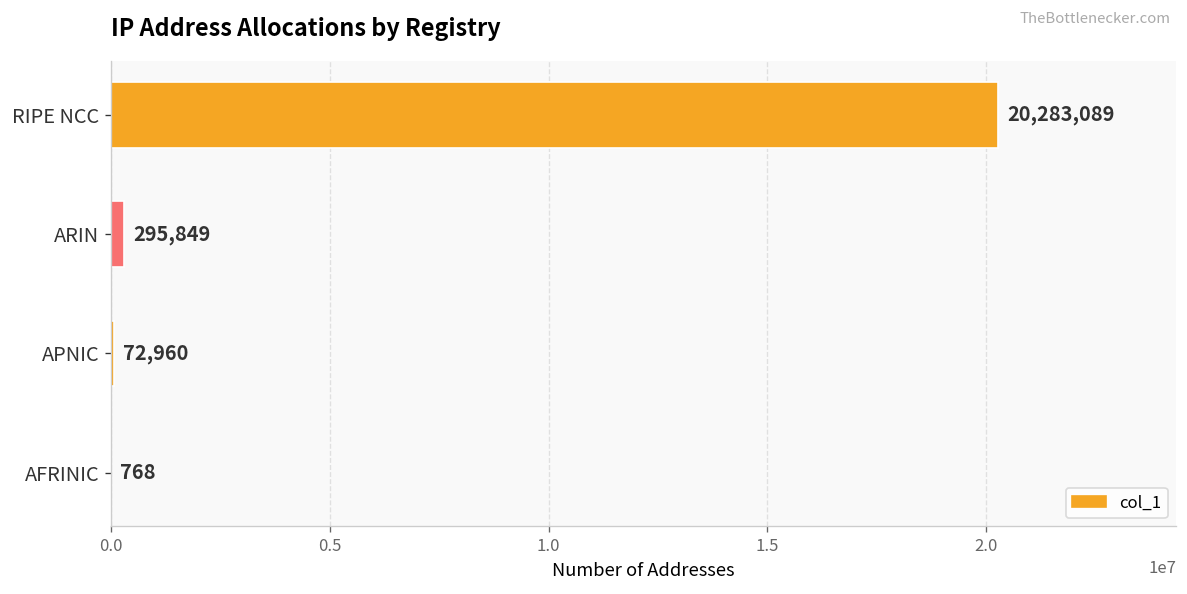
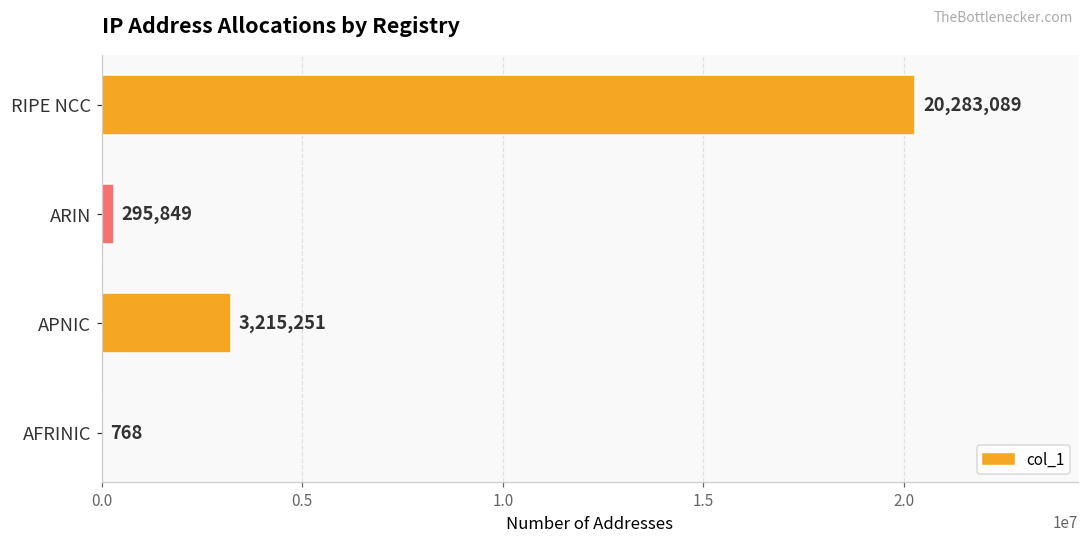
  {
    "RIPE NCC": "20,283,089",
    "ARIN": "295,849",
-   "APNIC": "72,960",
+   "APNIC": "3,215,251",
    "AFRINIC": "768"
  }
